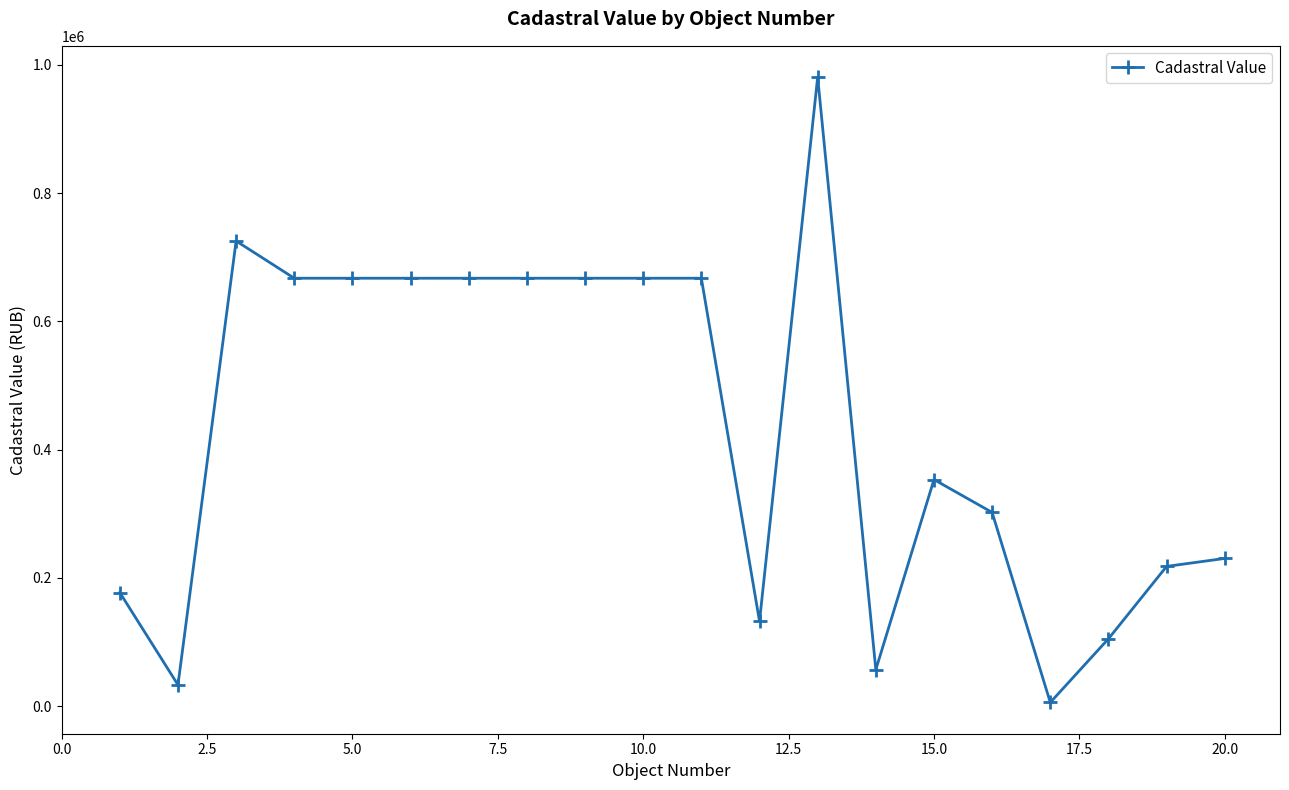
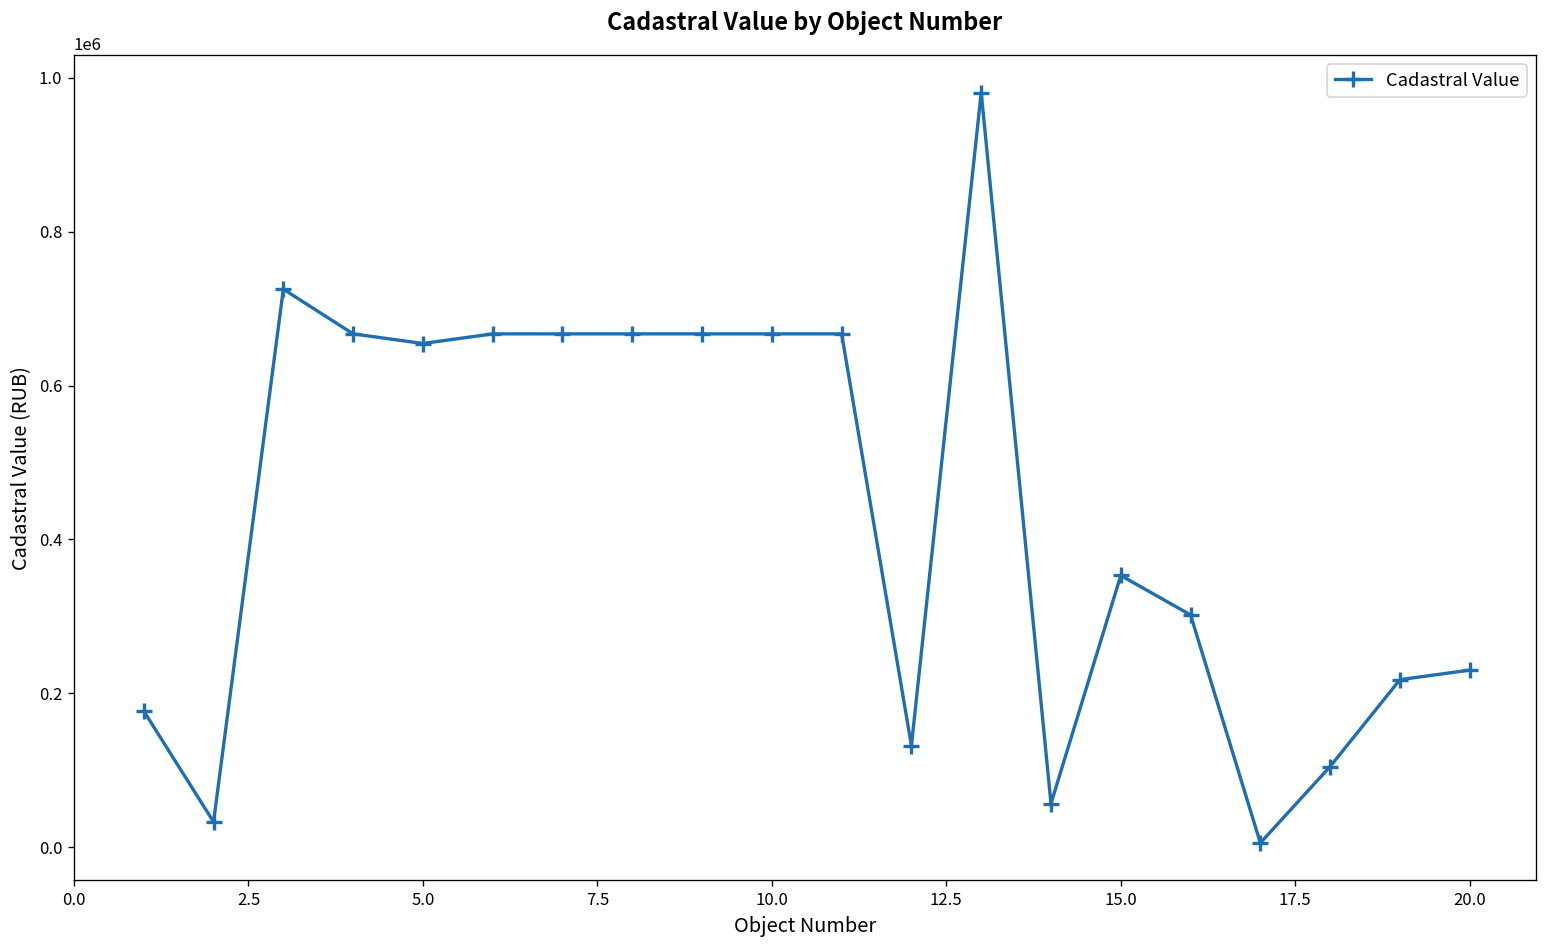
  {
-   "5.0": 670000,
+   "5.0": 650000,
    "10.0": 670000,
    "15.0": 350000,
    "20.0": 230000
  }
